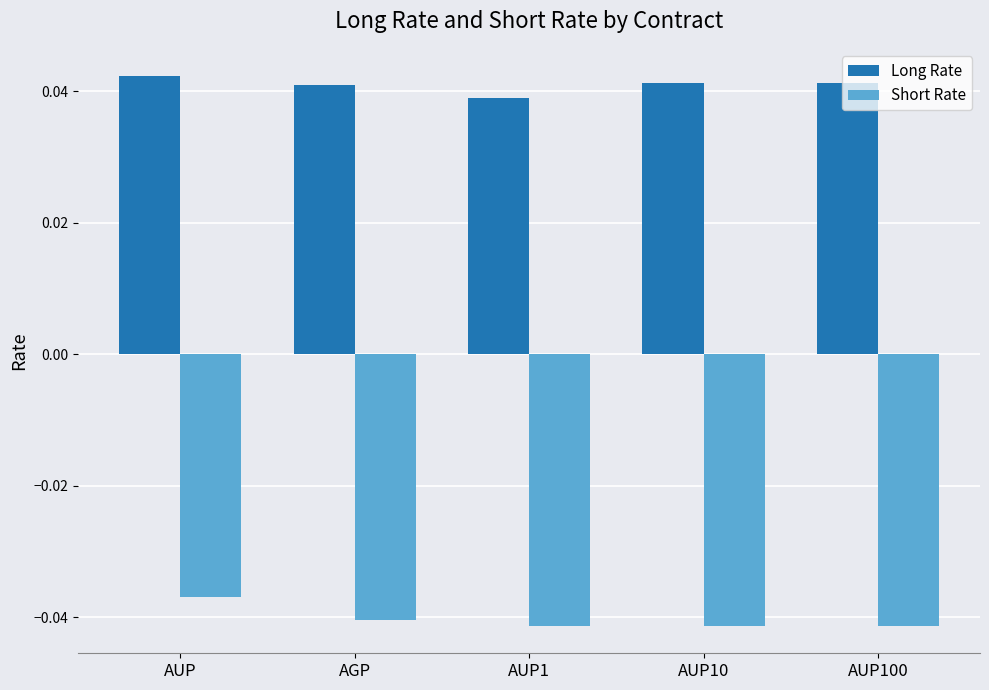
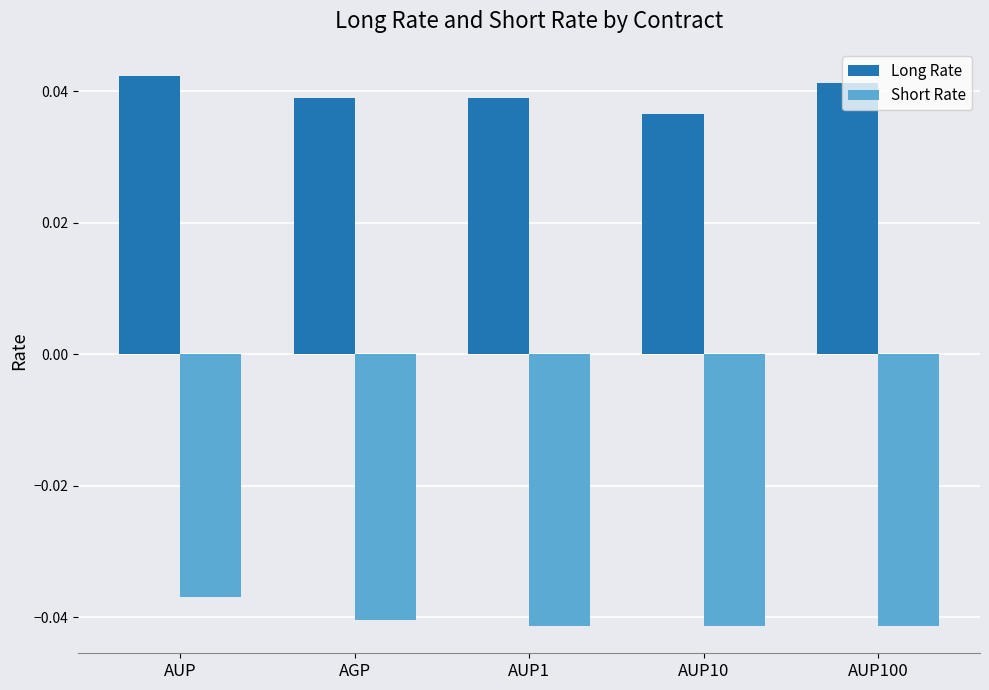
  {
    "Long Rate": {
      "AUP": 0.042,
-     "AGP": 0.041,
+     "AGP": 0.039,
      "AUP1": 0.039,
-     "AUP10": 0.041
+     "AUP10": 0.037
    },
    "Short Rate": {
      "AUP": -0.037,
      "AGP": -0.040,
      "AUP1": -0.041,
      "AUP10": -0.041,
      "AUP100": -0.041
    }
  }
